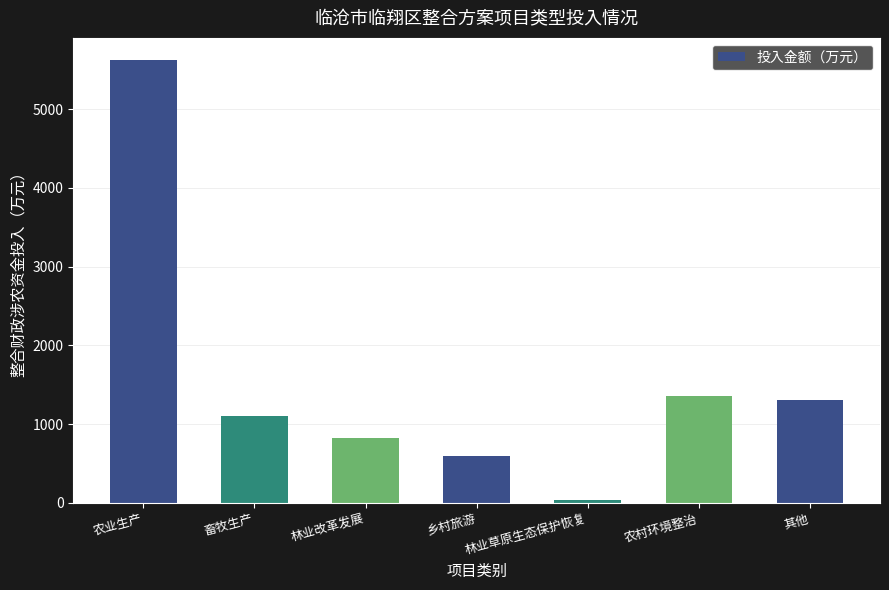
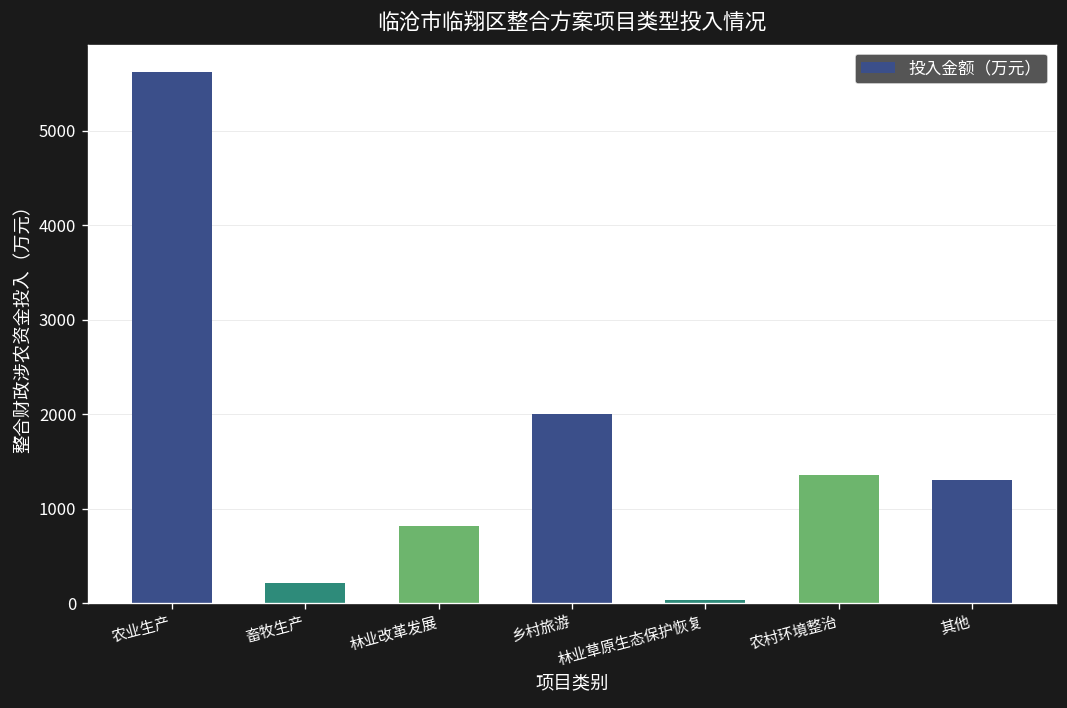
  {
    "农业生产": 5600,
-   "畜牧生产": 1100,
+   "畜牧生产": 200,
    "林业改革发展": 800,
-   "乡村旅游": 600,
+   "乡村旅游": 2000,
    "林业草原生态保护恢复": 0,
    "农村环境整治": 1400,
    "其他": 1300
  }
